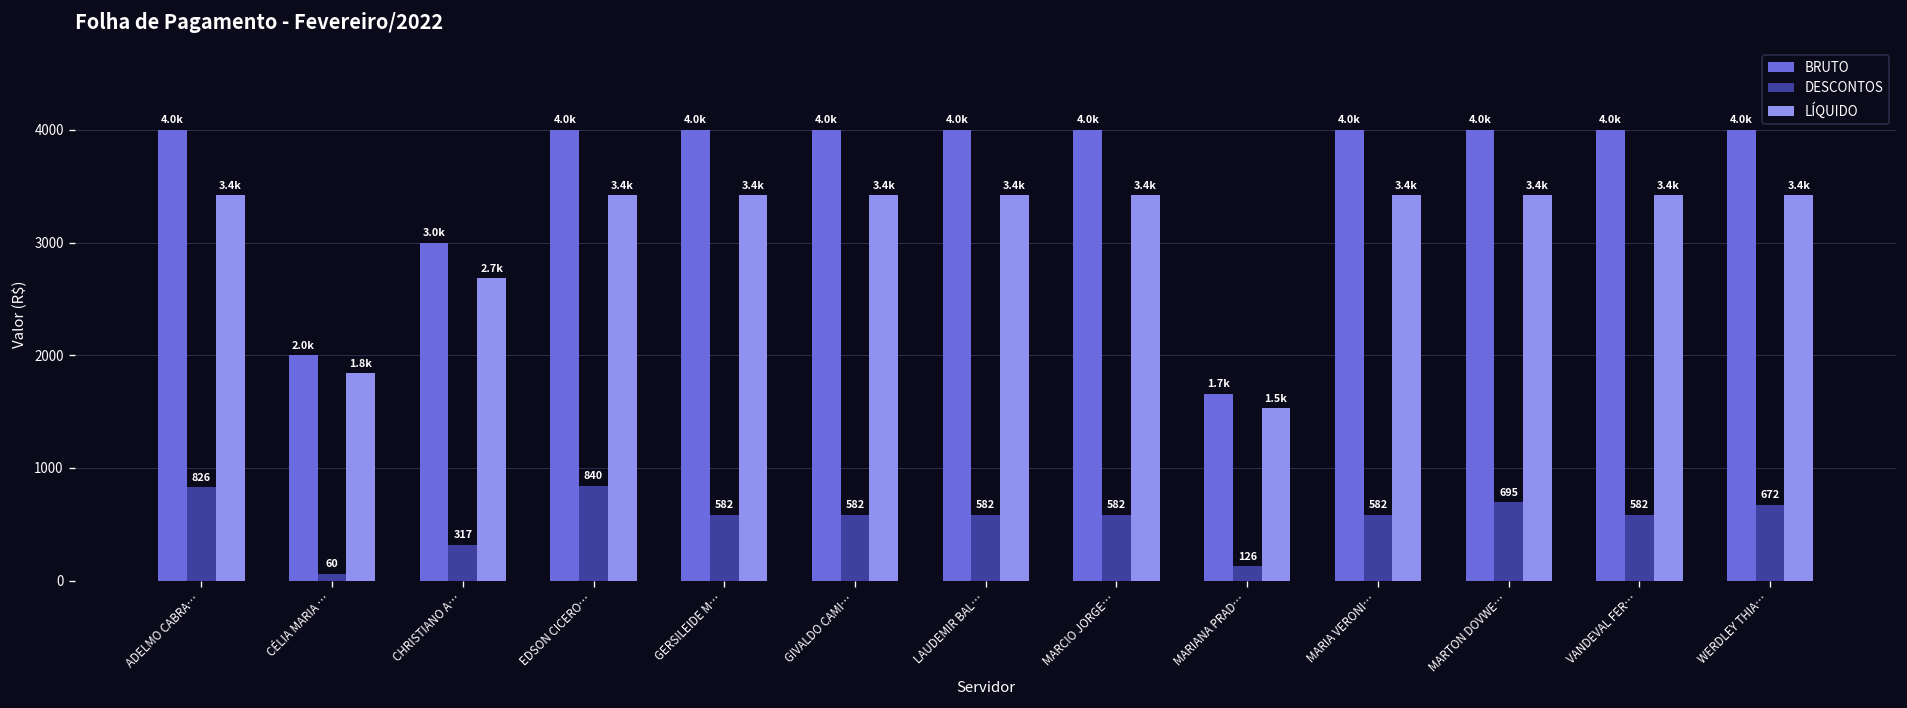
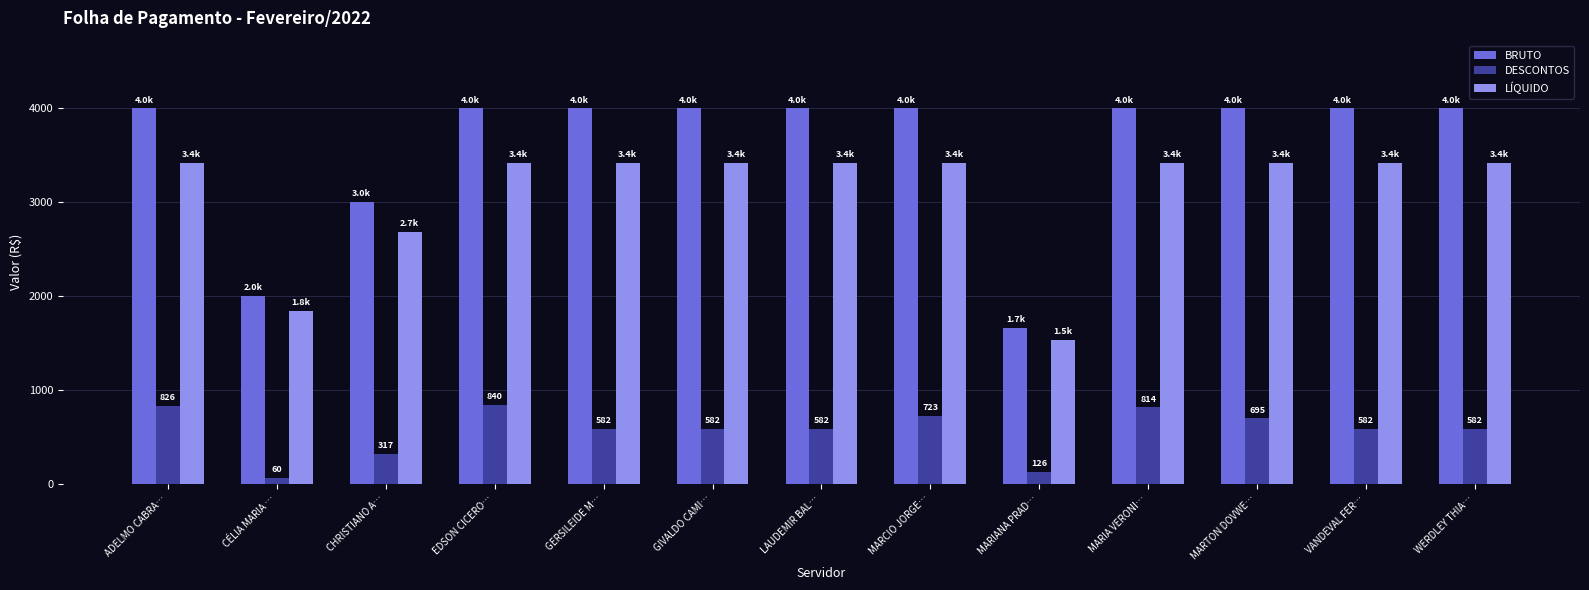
  {
    "DESCONTOS": {
      "ADELMO CABRA…": 826,
      "CÉLIA MARIA …": 60,
      "CHRISTIANO A…": 317,
      "EDSON CICERO…": 840,
      "GERSILEIDE M…": 582,
      "GIVALDO CAMI…": 582,
      "LAUDEMIR BAL…": 582,
-     "MARCIO JORGE…": 582,
+     "MARCIO JORGE…": 723,
      "MARIANA PRAD…": 126,
-     "MARIA VERONI…": 582,
+     "MARIA VERONI…": 814,
      "MARTON DOVWE…": 695,
      "VANDEVAL FER…": 582,
-     "WERDLEY THIA…": 672
+     "WERDLEY THIA…": 582
    }
  }
